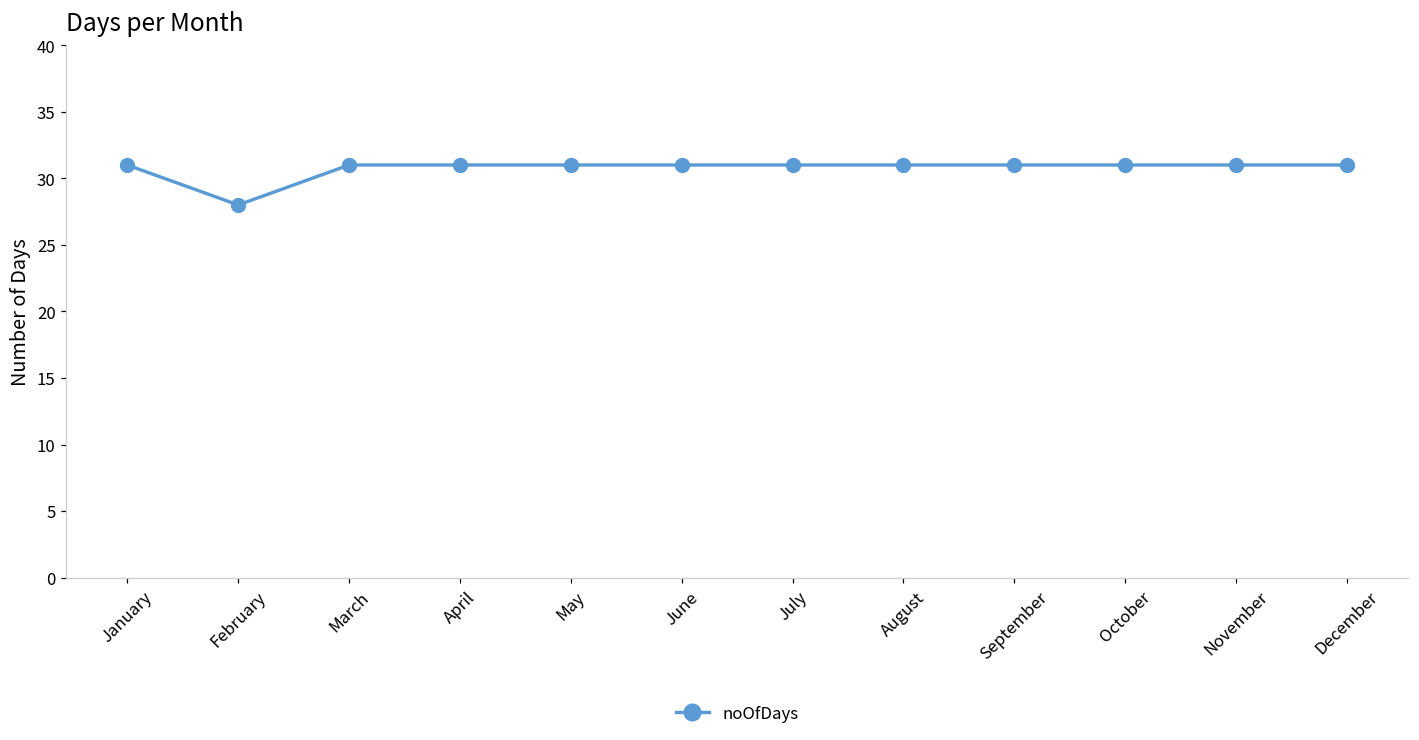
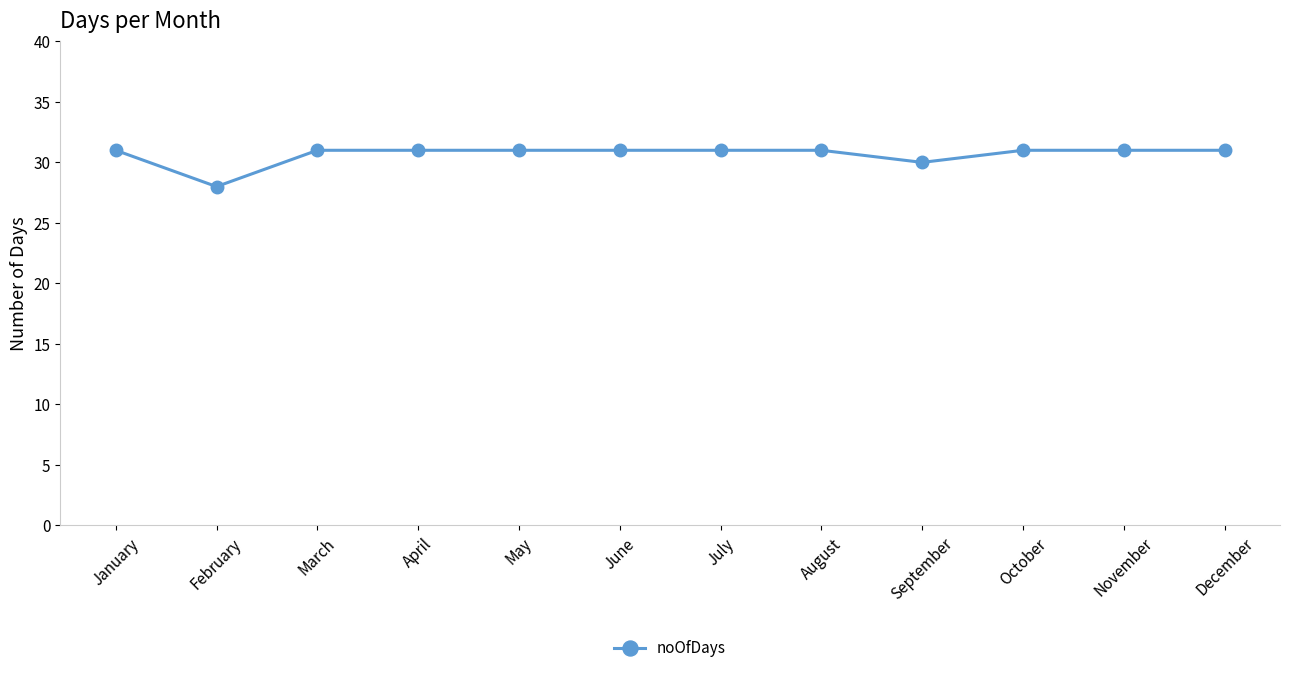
  {
    "January": 31,
    "February": 28,
    "March": 31,
    "April": 31,
    "May": 31,
    "June": 31,
    "July": 31,
    "August": 31,
-   "September": 31,
+   "September": 30,
    "October": 31,
    "November": 31,
    "December": 31
  }
